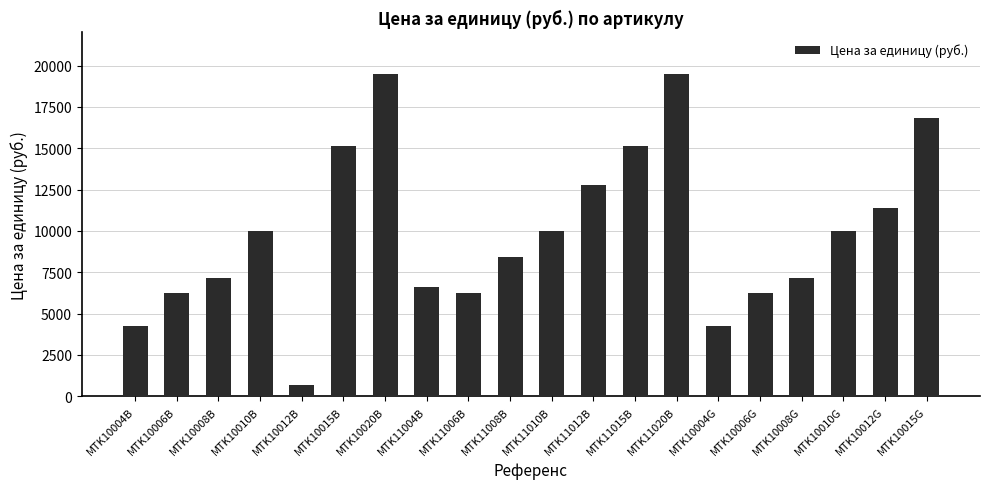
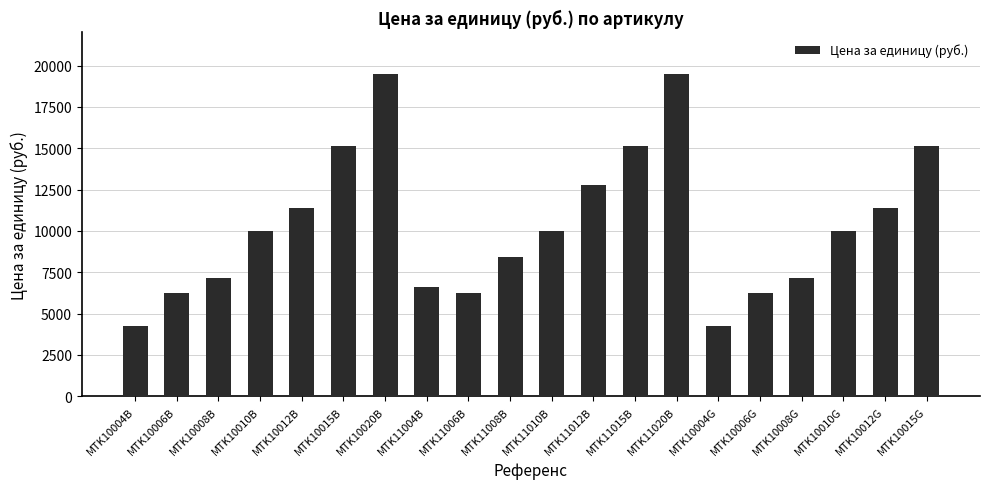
  {
    "MTK10004B": 4300,
    "MTK10006B": 6300,
    "MTK10008B": 7200,
    "MTK10010B": 10000,
-   "MTK10012B": 700,
+   "MTK10012B": 11400,
    "MTK10015B": 15200,
    "MTK10020B": 19500,
    "MTK11004B": 6600,
    "MTK11006B": 6300,
    "MTK11008B": 8400,
    "MTK11010B": 10000,
    "MTK11012B": 12800,
    "MTK11015B": 15200,
    "MTK11020B": 19500,
    "MTK10004G": 4300,
    "MTK10006G": 6300,
    "MTK10008G": 7200,
    "MTK10010G": 10000,
    "MTK10012G": 11400,
-   "MTK10015G": 16800
+   "MTK10015G": 15200
  }
